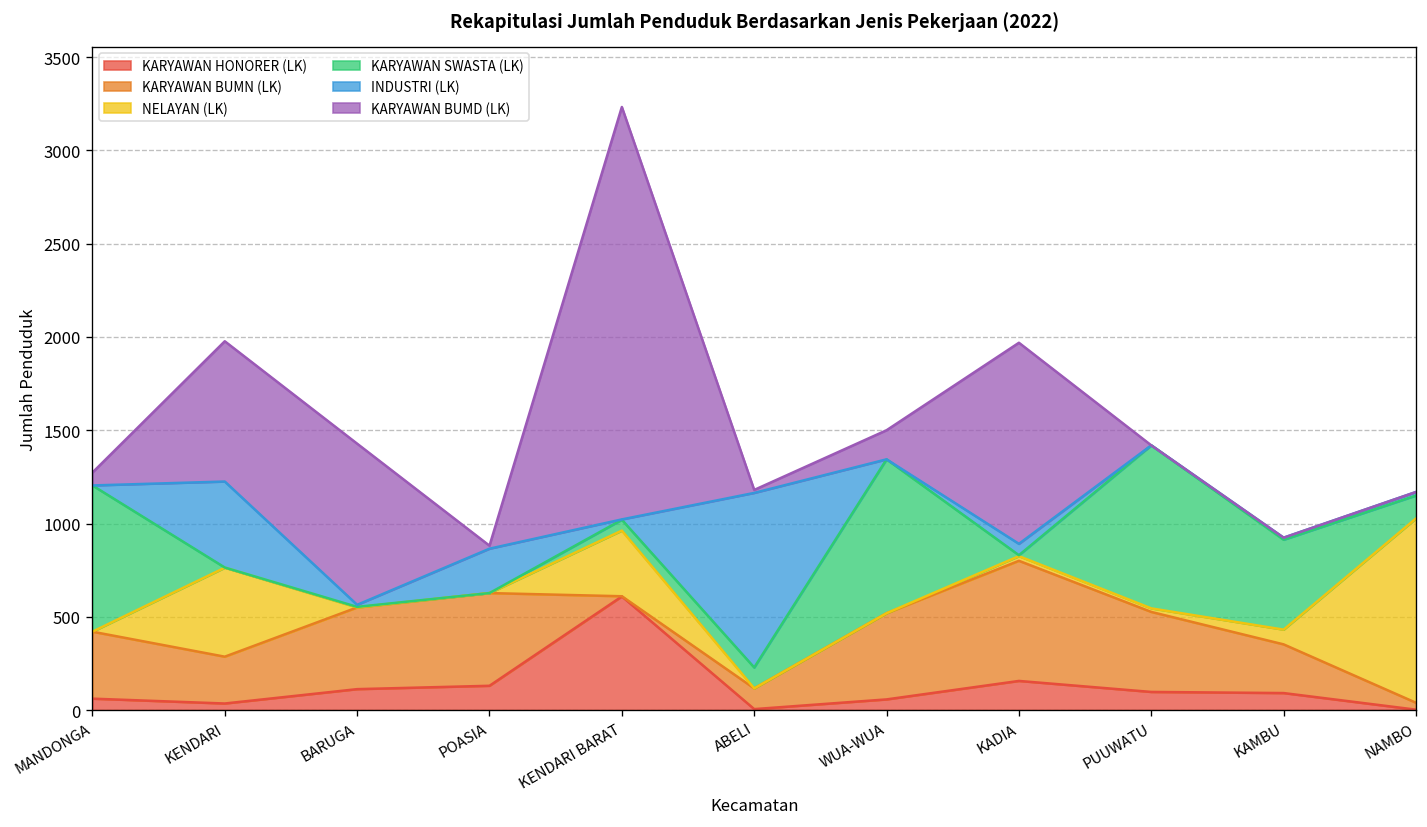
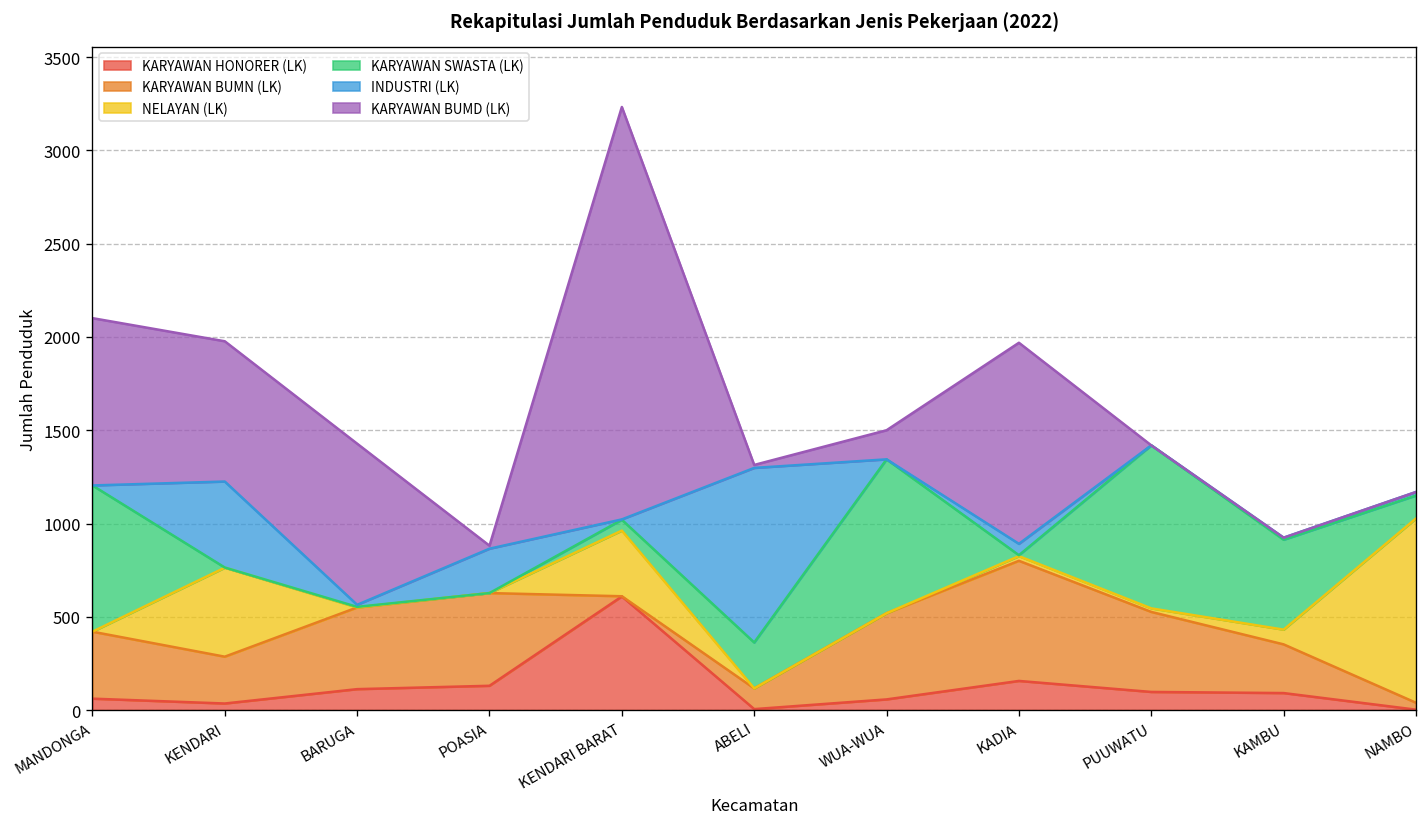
  {
    "NELAYAN (LK)": {
      "KENDARI BARAT": 350,
      "PUUWATU": 20,
      "KAMBU": 80,
      "NAMBO": 990
    },
    "KARYAWAN SWASTA (LK)": {
-     "ABELI": 110,
+     "ABELI": 250,
      "NAMBO": 120
    },
    "INDUSTRI (LK)": {
      "KENDARI": 460,
      "KADIA": 60
    },
    "KARYAWAN BUMD (LK)": {
-     "MANDONGA": 70,
+     "MANDONGA": 900,
      "KENDARI": 750,
      "BARUGA": 860,
      "KENDARI BARAT": 2210,
      "WUA-WUA": 160,
      "KADIA": 1080
    }
  }
